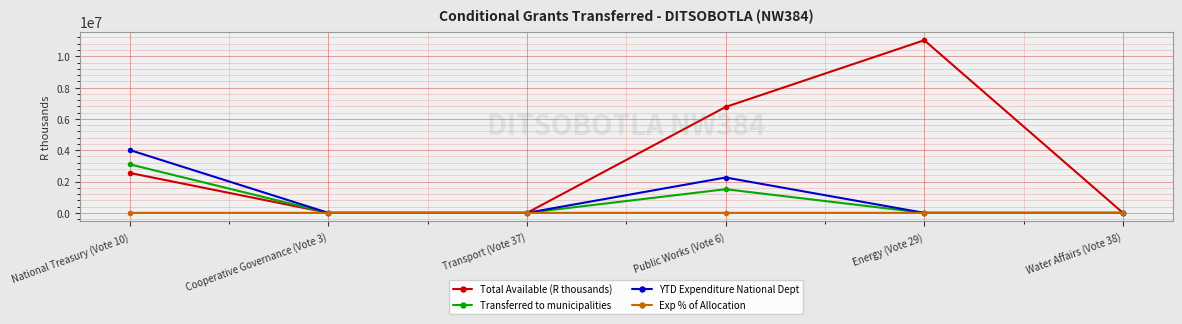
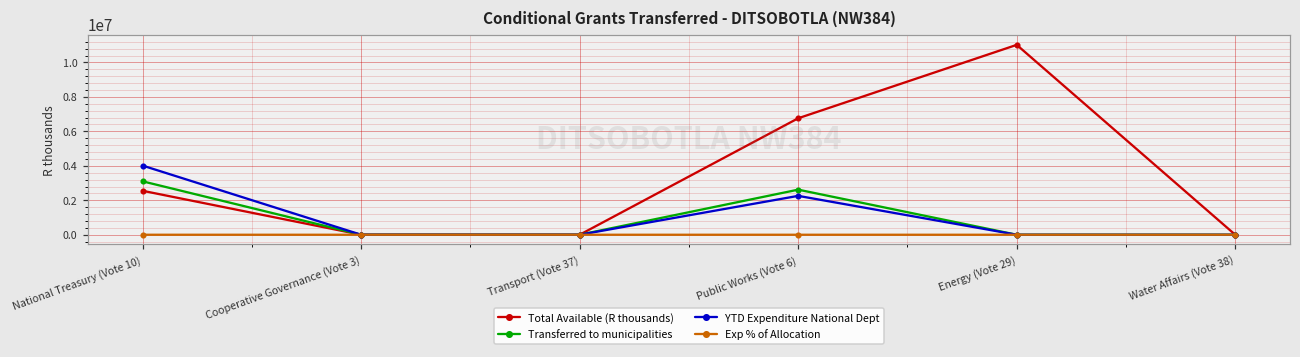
  {
    "Total Available (R thousands)": {
      "National Treasury (Vote 10)": 2600000,
      "Public Works (Vote 6)": 6800000,
      "Energy (Vote 29)": 11000000
    },
    "Transferred to municipalities": {
      "National Treasury (Vote 10)": 3100000,
-     "Public Works (Vote 6)": 1500000
+     "Public Works (Vote 6)": 2600000
    },
    "YTD Expenditure National Dept": {
      "National Treasury (Vote 10)": 4000000,
      "Public Works (Vote 6)": 2300000
    },
    "Exp % of Allocation": {
      "National Treasury (Vote 10)": 0,
      "Public Works (Vote 6)": 0
    }
  }
